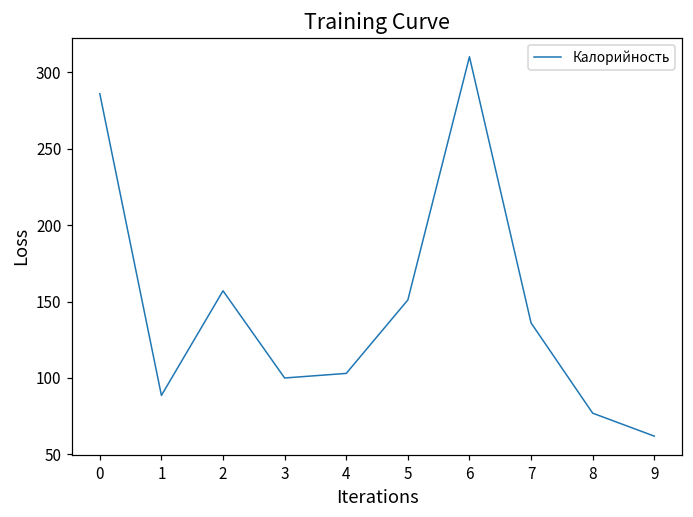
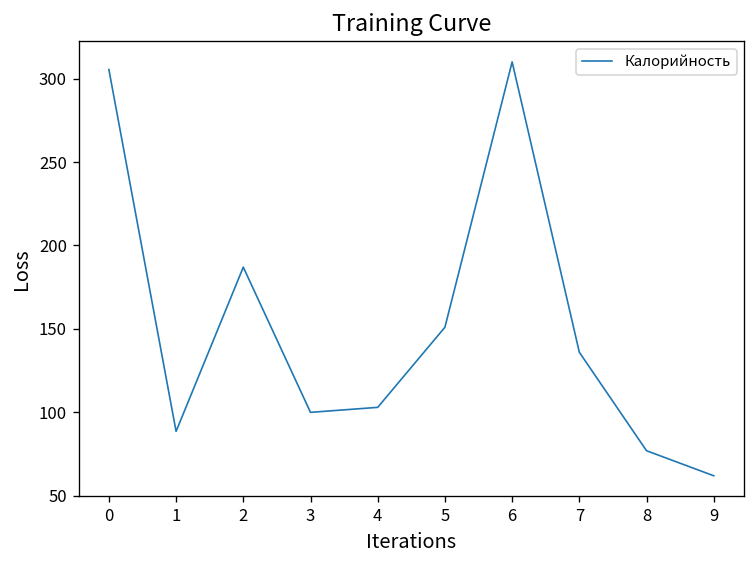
  {
-   "0": 286,
+   "0": 305,
    "1": 89,
-   "2": 157,
+   "2": 187,
    "3": 100,
    "4": 103,
    "5": 151,
    "6": 310,
    "7": 136,
    "8": 77,
    "9": 62
  }
